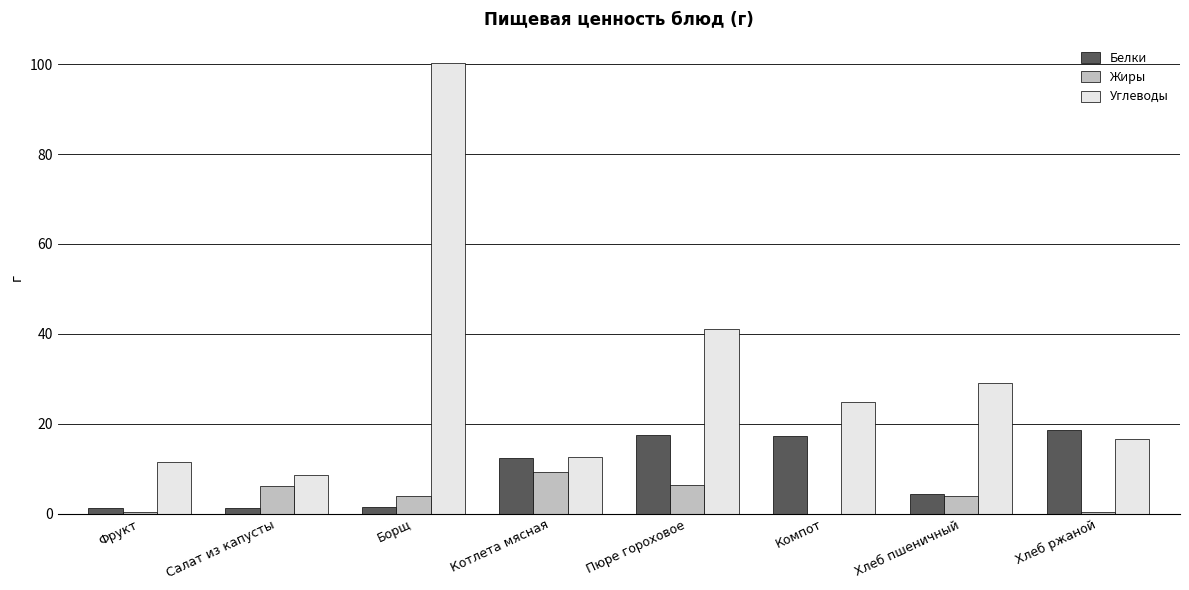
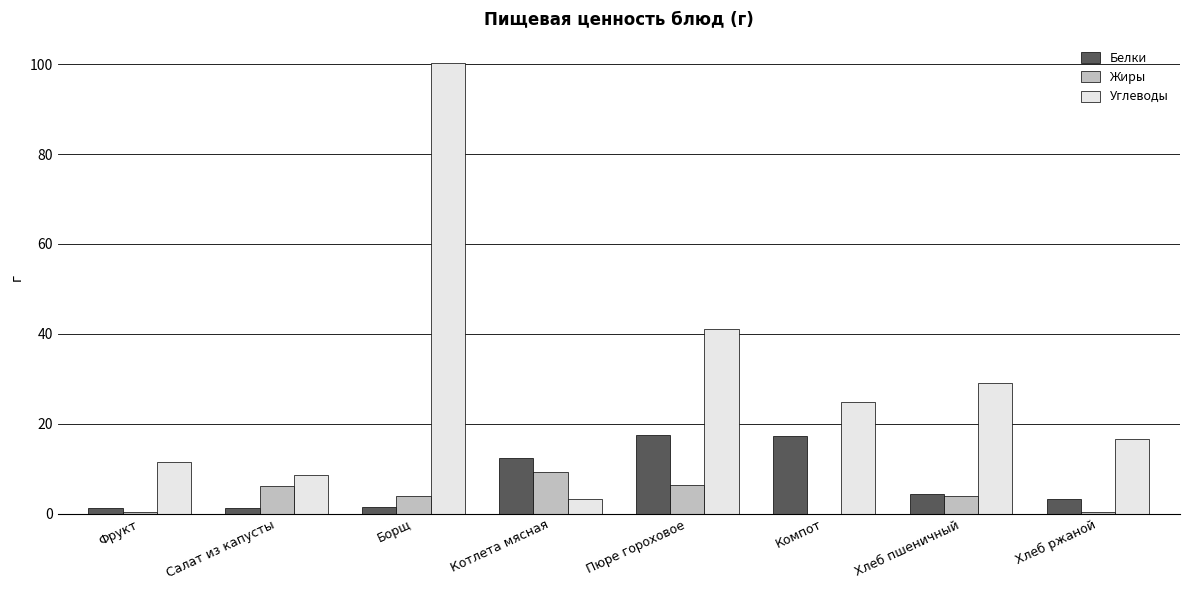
  {
    "Белки": {
      "Фрукт": 1,
      "Салат из капусты": 1,
      "Борщ": 1,
      "Котлета мясная": 12,
      "Пюре гороховое": 18,
      "Компот": 17,
      "Хлеб пшеничный": 4,
-     "Хлеб ржаной": 19
+     "Хлеб ржаной": 3
    },
    "Жиры": {
      "Салат из капусты": 6,
      "Борщ": 4,
      "Котлета мясная": 9,
      "Пюре гороховое": 6,
      "Компот": 0,
      "Хлеб пшеничный": 4
    },
    "Углеводы": {
      "Фрукт": 12,
      "Салат из капусты": 9,
      "Борщ": 100,
-     "Котлета мясная": 13,
+     "Котлета мясная": 3,
      "Пюре гороховое": 41,
      "Компот": 25,
      "Хлеб пшеничный": 29,
      "Хлеб ржаной": 17
    }
  }
